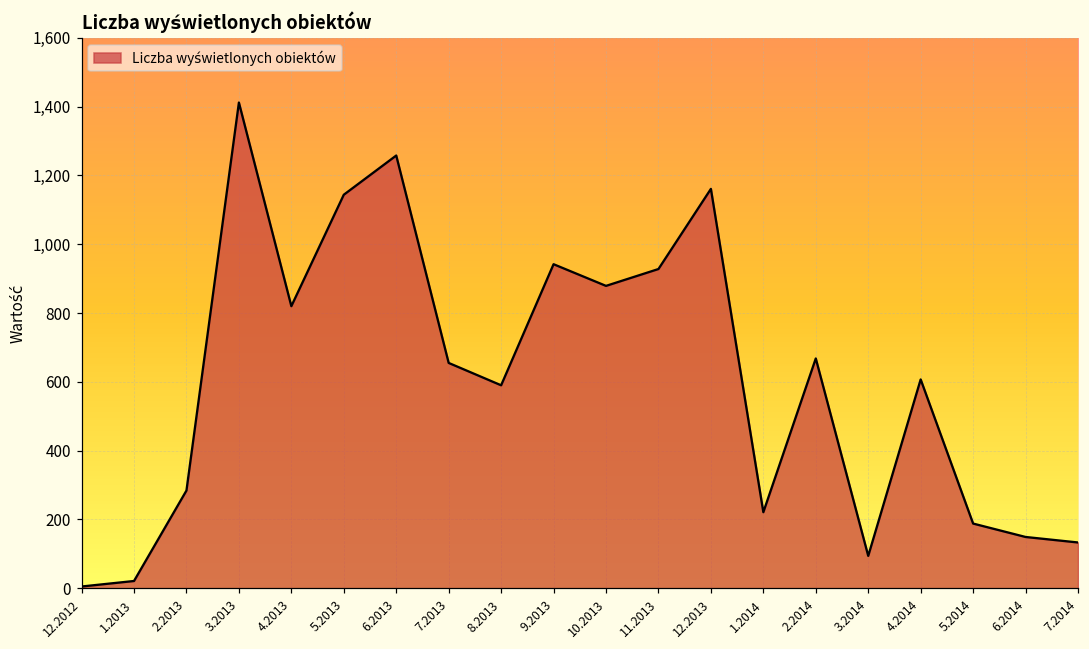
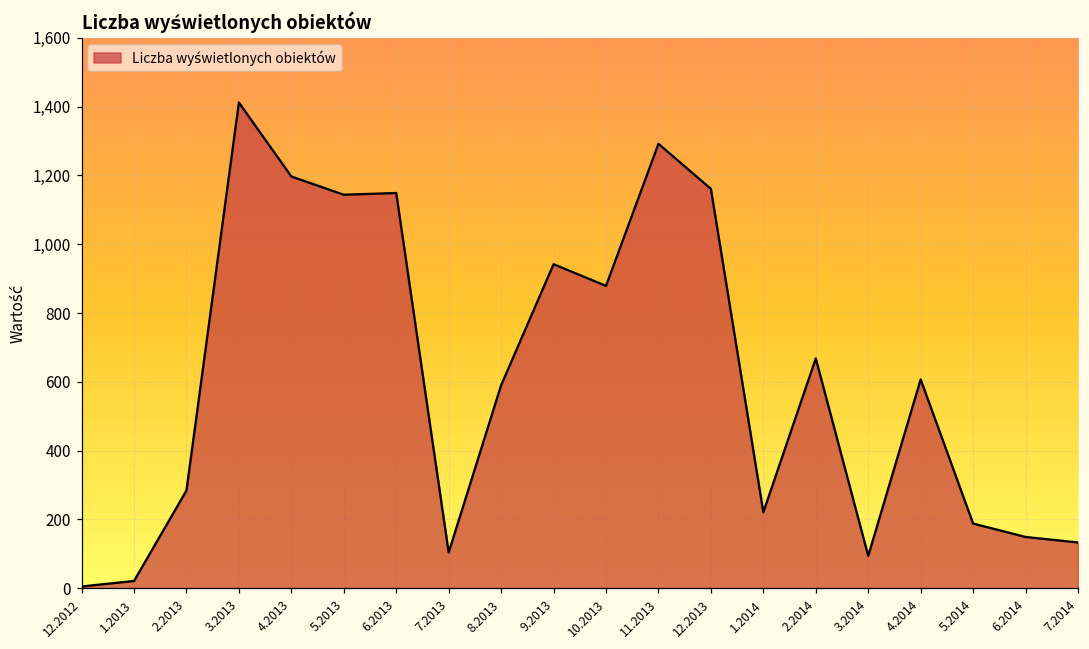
  {
    "12.2012": "10",
    "1.2013": "20",
    "2.2013": "280",
    "3.2013": "1,410",
-   "4.2013": "820",
+   "4.2013": "1,200",
    "5.2013": "1,140",
-   "6.2013": "1,260",
-   "7.2013": "660",
+   "6.2013": "1,150",
+   "7.2013": "100",
    "8.2013": "590",
    "9.2013": "940",
    "10.2013": "880",
-   "11.2013": "930",
+   "11.2013": "1,290",
    "12.2013": "1,160",
    "1.2014": "220",
    "2.2014": "670",
    "3.2014": "90",
    "4.2014": "610",
    "5.2014": "190",
    "6.2014": "150",
    "7.2014": "130"
  }
